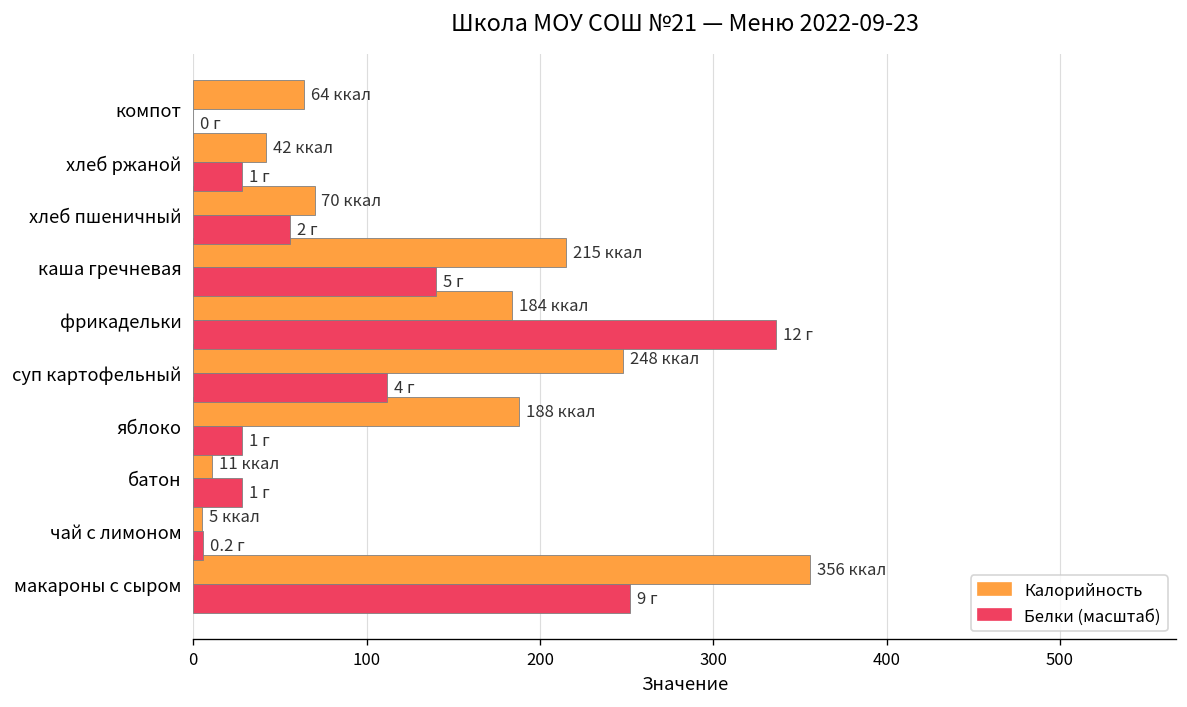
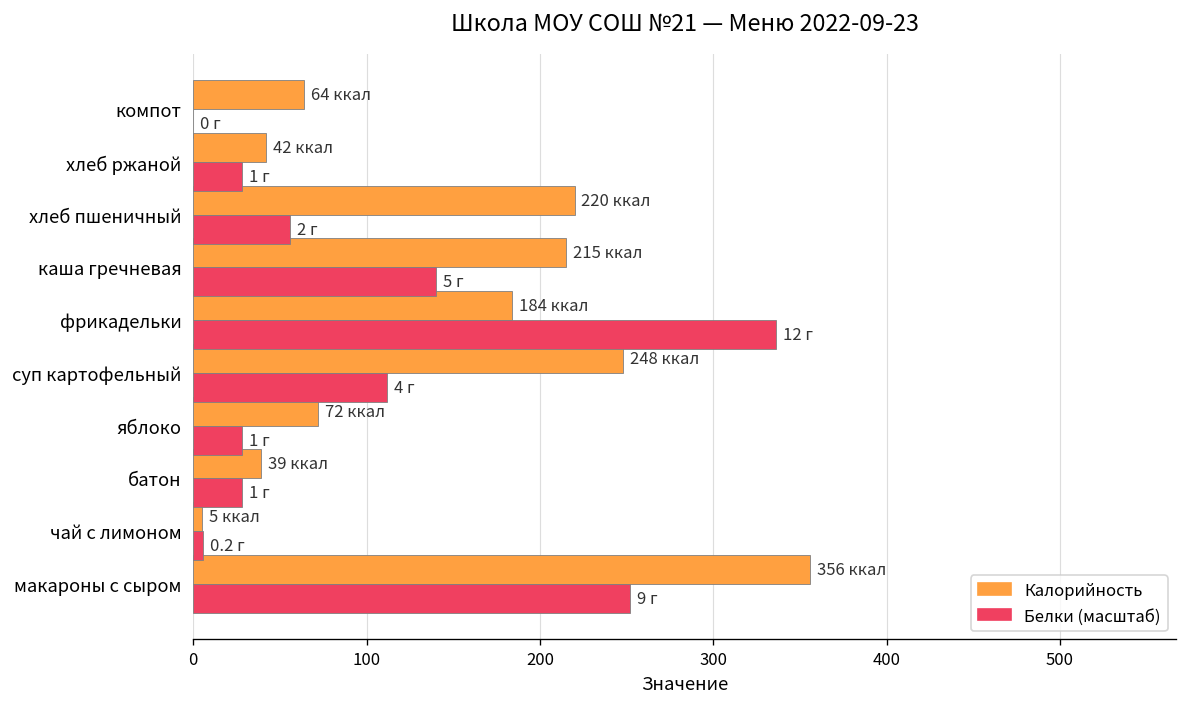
  {
    "Калорийность": {
      "компот": 64,
      "хлеб ржаной": 42,
-     "хлеб пшеничный": 70,
+     "хлеб пшеничный": 220,
      "каша гречневая": 215,
      "фрикадельки": 184,
      "суп картофельный": 248,
-     "яблоко": 188,
-     "батон": 11,
+     "яблоко": 72,
+     "батон": 39,
      "чай с лимоном": 5,
      "макароны с сыром": 356
    }
  }
